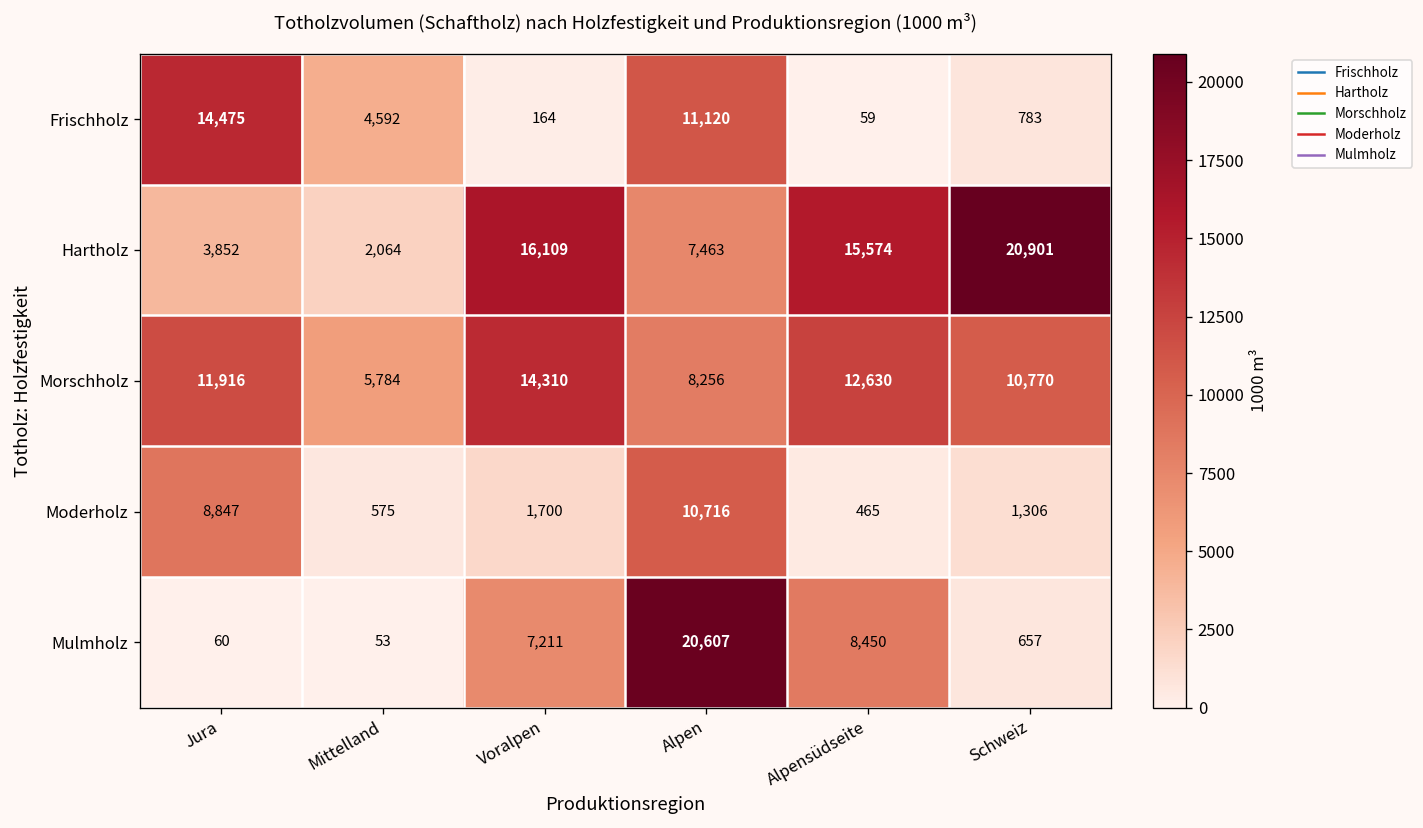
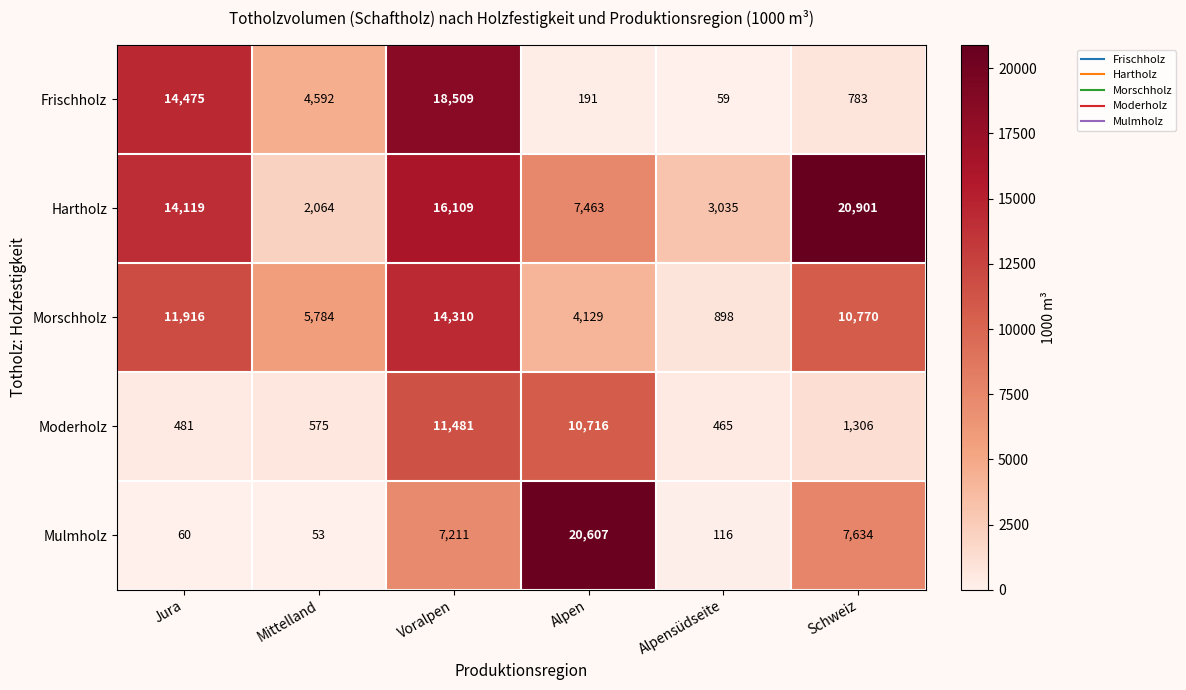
  {
    "Frischholz": {
      "Jura": "14,475",
      "Mittelland": "4,592",
-     "Voralpen": "164",
-     "Alpen": "11,120",
+     "Voralpen": "18,509",
+     "Alpen": "191",
      "Alpensüdseite": "59",
      "Schweiz": "783"
    },
    "Hartholz": {
-     "Jura": "3,852",
+     "Jura": "14,119",
      "Mittelland": "2,064",
      "Voralpen": "16,109",
      "Alpen": "7,463",
-     "Alpensüdseite": "15,574",
+     "Alpensüdseite": "3,035",
      "Schweiz": "20,901"
    },
    "Morschholz": {
      "Jura": "11,916",
      "Mittelland": "5,784",
      "Voralpen": "14,310",
-     "Alpen": "8,256",
-     "Alpensüdseite": "12,630",
+     "Alpen": "4,129",
+     "Alpensüdseite": "898",
      "Schweiz": "10,770"
    },
    "Moderholz": {
-     "Jura": "8,847",
+     "Jura": "481",
      "Mittelland": "575",
-     "Voralpen": "1,700",
+     "Voralpen": "11,481",
      "Alpen": "10,716",
      "Alpensüdseite": "465",
      "Schweiz": "1,306"
    },
    "Mulmholz": {
      "Jura": "60",
      "Mittelland": "53",
      "Voralpen": "7,211",
      "Alpen": "20,607",
-     "Alpensüdseite": "8,450",
-     "Schweiz": "657"
+     "Alpensüdseite": "116",
+     "Schweiz": "7,634"
    }
  }
